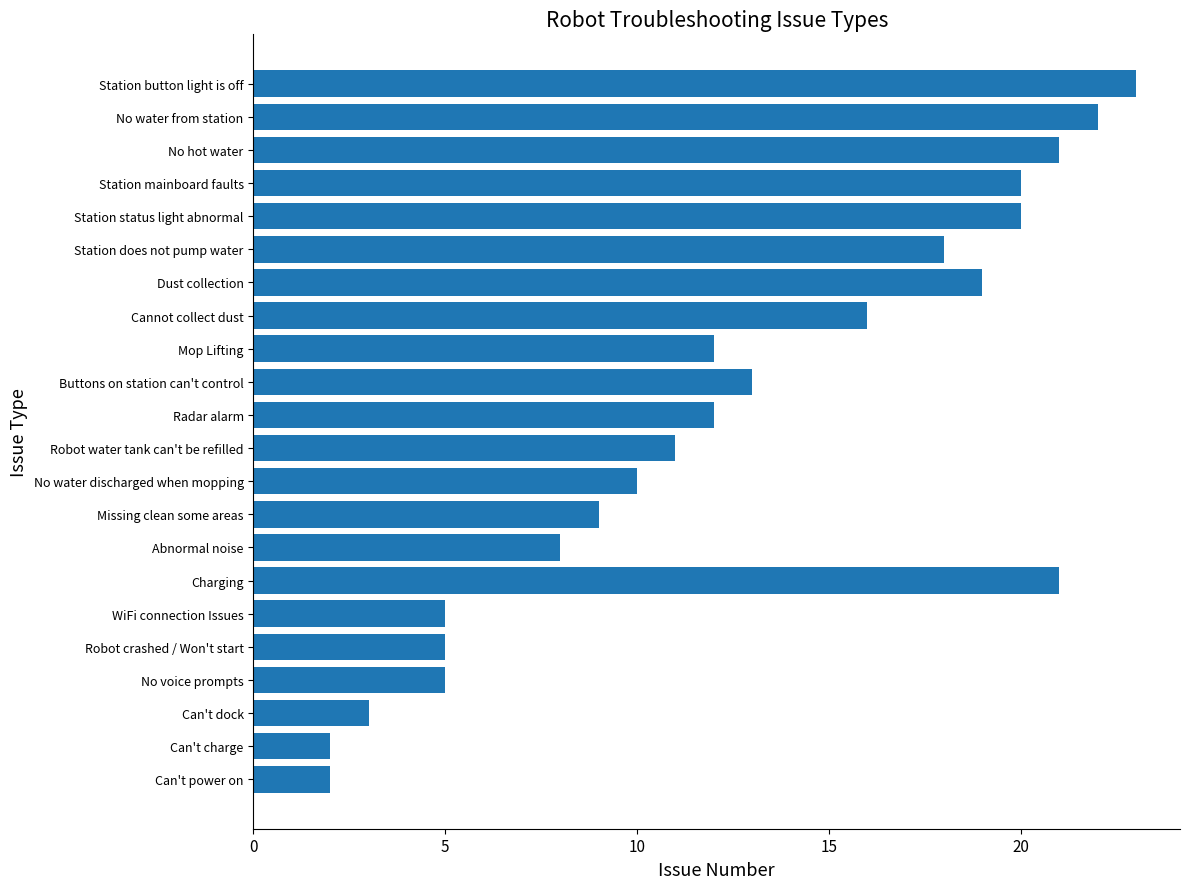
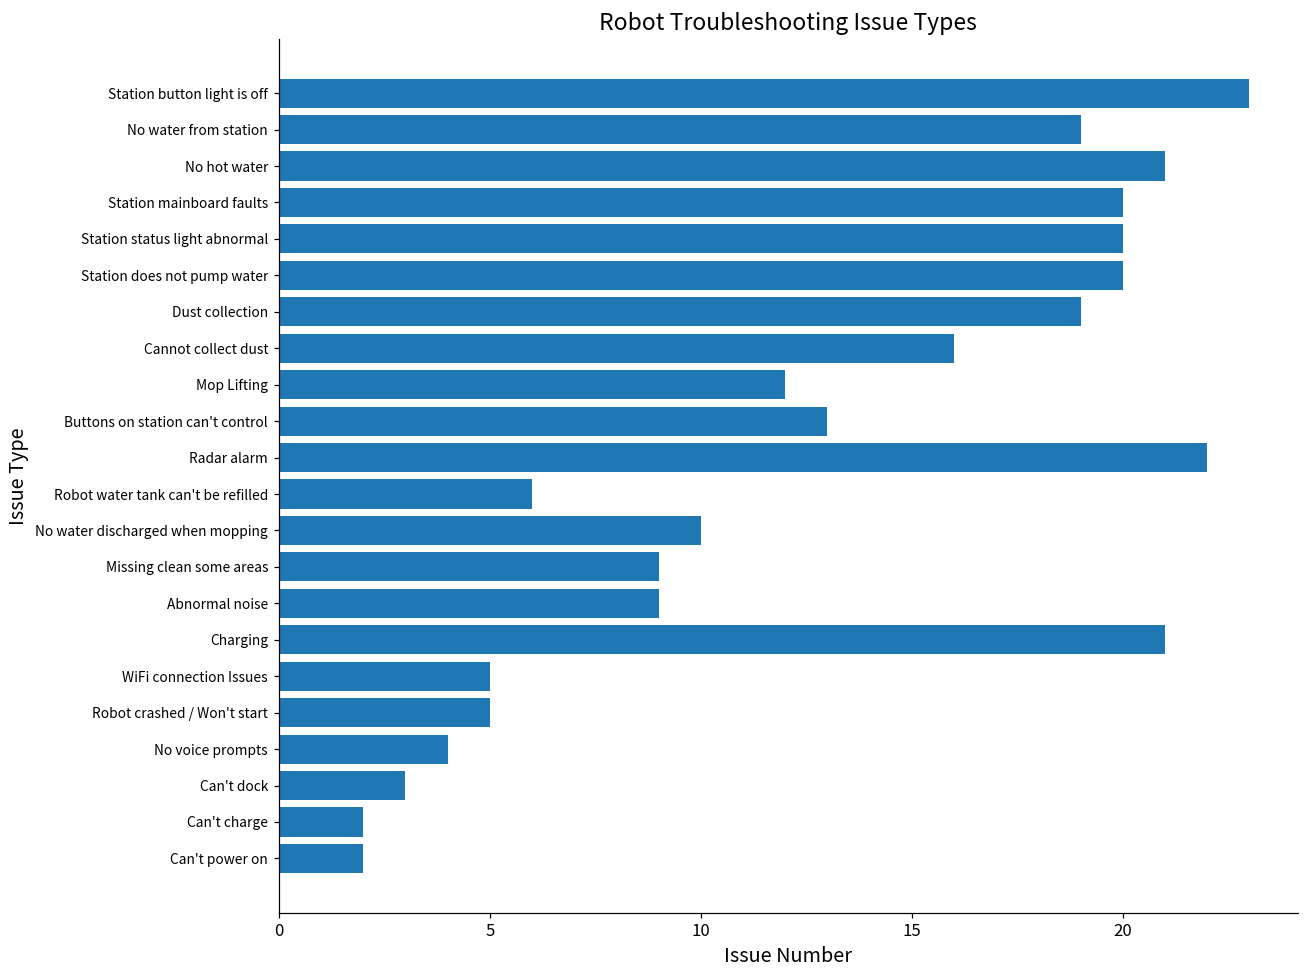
  {
    "Station button light is off": 23,
-   "No water from station": 22,
+   "No water from station": 19,
    "No hot water": 21,
    "Station mainboard faults": 20,
    "Station status light abnormal": 20,
-   "Station does not pump water": 18,
+   "Station does not pump water": 20,
    "Dust collection": 19,
    "Cannot collect dust": 16,
    "Mop Lifting": 12,
    "Buttons on station can't control": 13,
-   "Radar alarm": 12,
-   "Robot water tank can't be refilled": 11,
+   "Radar alarm": 22,
+   "Robot water tank can't be refilled": 6,
    "No water discharged when mopping": 10,
    "Missing clean some areas": 9,
-   "Abnormal noise": 8,
+   "Abnormal noise": 9,
    "Charging": 21,
    "WiFi connection Issues": 5,
    "Robot crashed / Won't start": 5,
-   "No voice prompts": 5,
+   "No voice prompts": 4,
    "Can't dock": 3,
    "Can't charge": 2,
    "Can't power on": 2
  }
